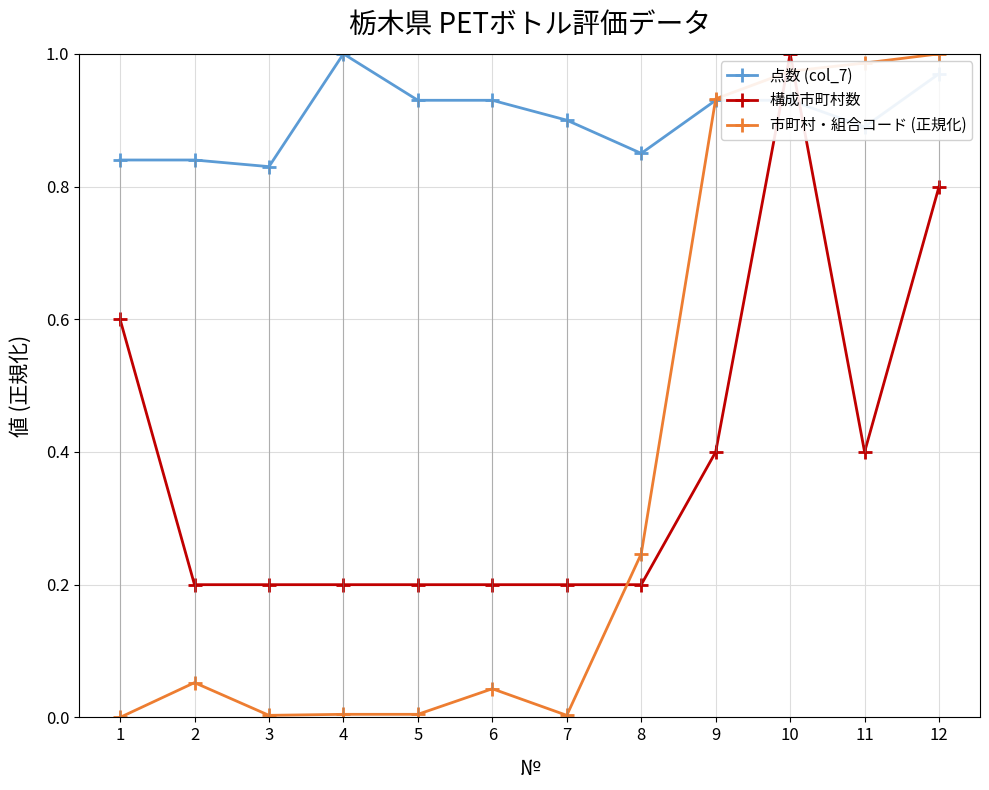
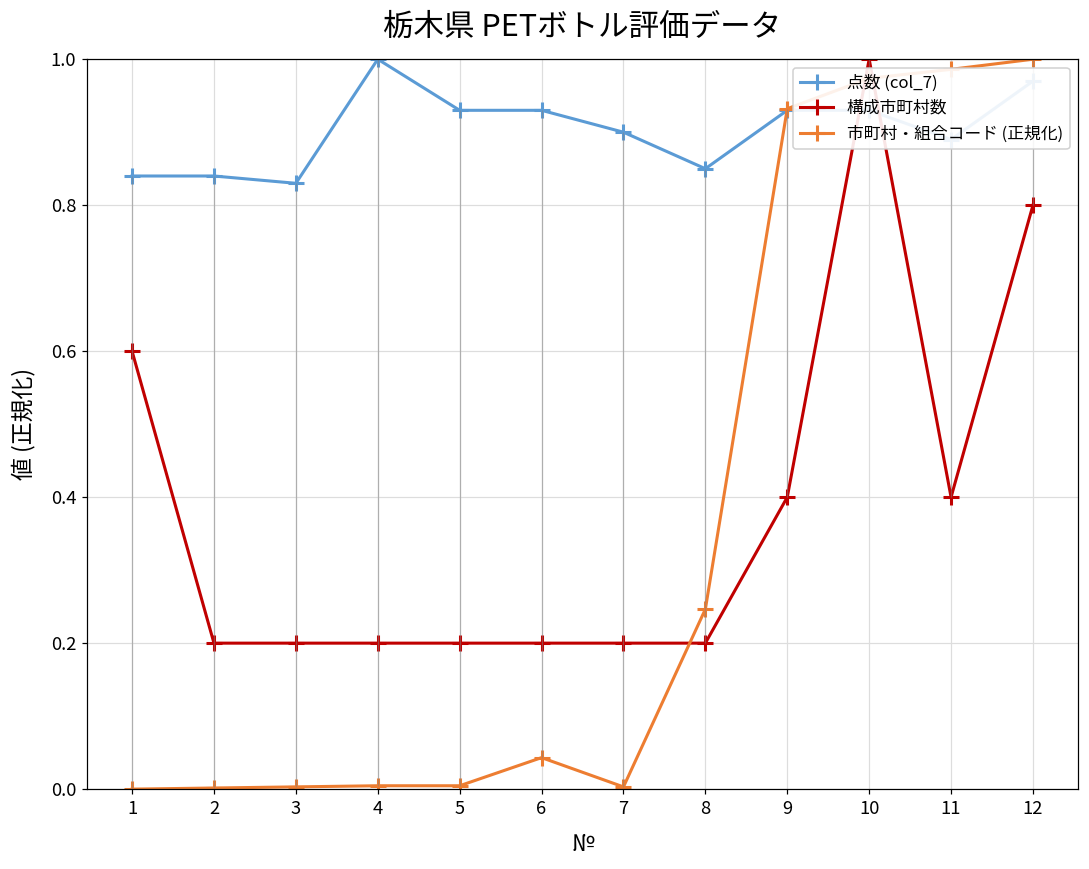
  {
    "点数 (col_7)": {
      "1": 0.84,
      "2": 0.84,
      "3": 0.83,
      "4": 1.00,
      "5": 0.93,
      "6": 0.93,
      "7": 0.90,
      "8": 0.85
    },
    "構成市町村数": {
      "1": 0.60,
      "2": 0.20,
      "3": 0.20,
      "4": 0.20,
      "5": 0.20,
      "6": 0.20,
      "7": 0.20,
      "8": 0.20,
      "9": 0.40,
      "10": 1.00,
      "11": 0.40,
      "12": 0.80
    },
    "市町村・組合コード (正規化)": {
      "1": 0.00,
-     "2": 0.05,
+     "2": 0.00,
      "3": 0.00,
      "4": 0.00,
      "5": 0.00,
      "6": 0.04,
      "7": 0.00,
      "8": 0.25,
      "12": 1.00
    }
  }
